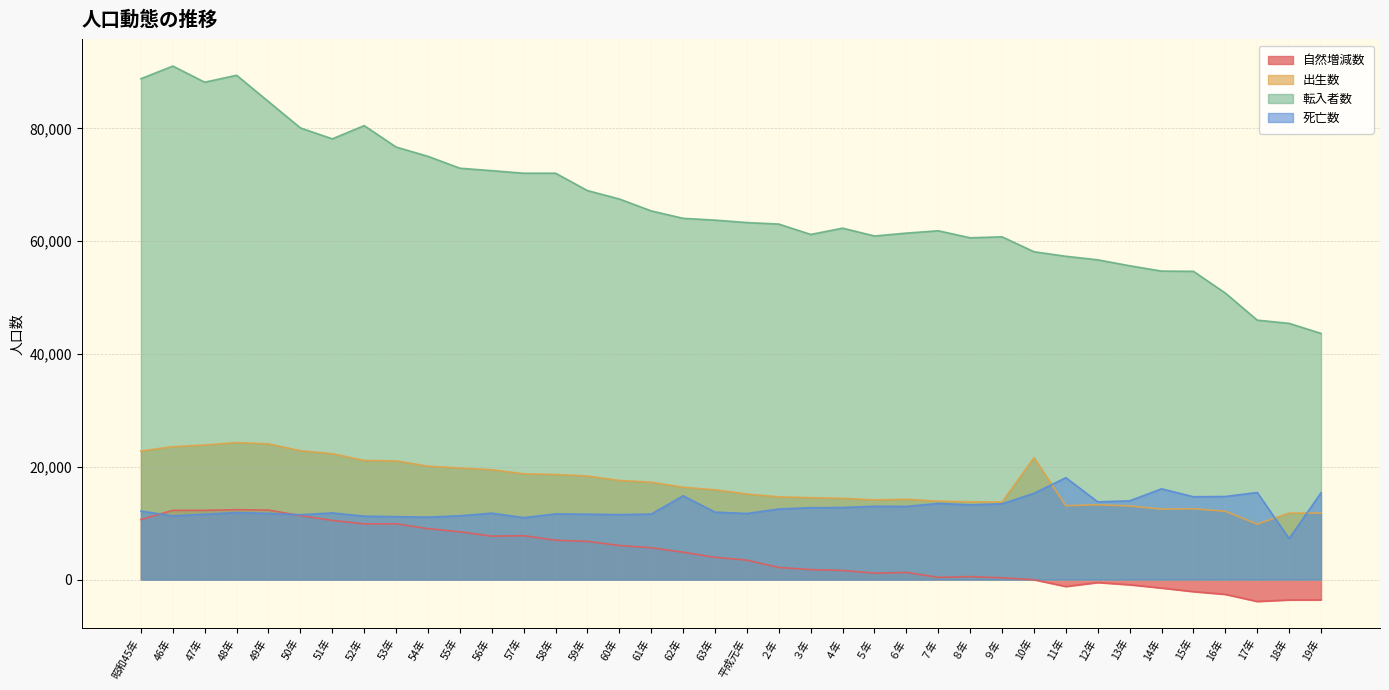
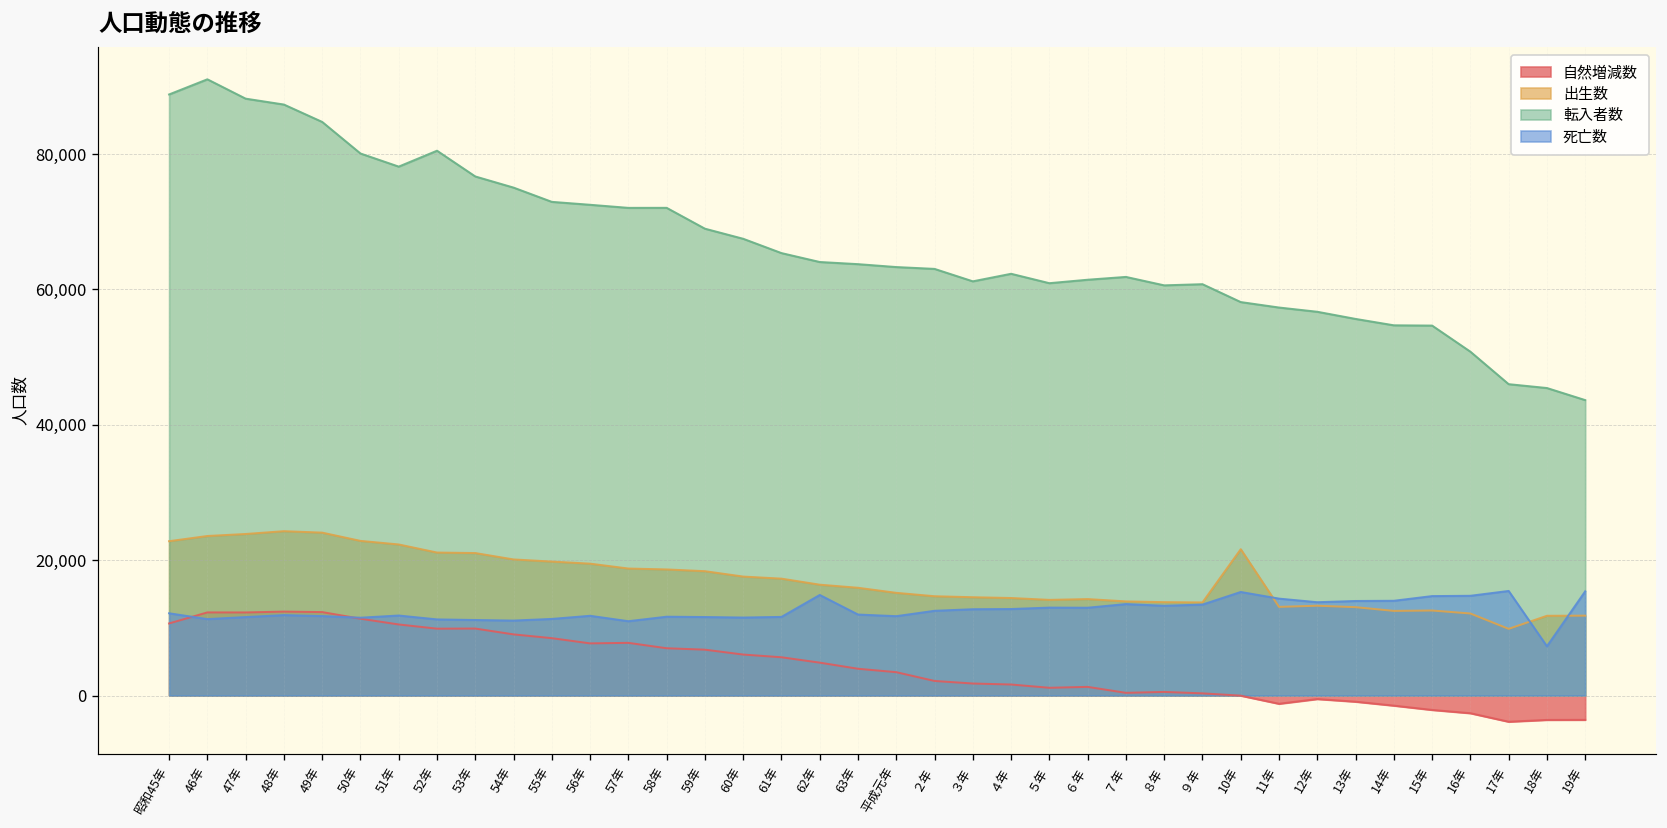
  {
    "出生数": {
      "昭和45年": "23,000",
      "46年": "24,000",
      "47年": "24,000",
      "48年": "24,000",
      "49年": "24,000",
      "50年": "23,000",
      "51年": "22,000",
      "52年": "21,000",
      "53年": "21,000",
      "54年": "20,000",
      "55年": "20,000",
      "56年": "19,000",
      "57年": "19,000",
      "58年": "19,000",
      "59年": "18,000",
      "60年": "18,000",
      "61年": "17,000",
      "62年": "16,000",
      "63年": "16,000",
      "平成元年": "15,000",
      "２年": "15,000",
      "３年": "15,000",
      "４年": "14,000",
      "５年": "14,000",
      "６年": "14,000",
      "８年": "14,000",
      "10年": "22,000",
      "11年": "13,000",
      "12年": "13,000",
      "13年": "13,000",
      "14年": "13,000",
      "15年": "13,000",
      "16年": "12,000",
      "17年": "10,000",
      "18年": "12,000",
      "19年": "12,000"
    },
    "転入者数": {
      "昭和45年": "89,000",
      "46年": "91,000",
      "47年": "88,000",
-     "48年": "89,000",
+     "48年": "87,000",
      "49年": "85,000",
      "50年": "80,000",
      "51年": "78,000",
      "52年": "80,000",
      "53年": "77,000",
      "54年": "75,000",
      "55年": "73,000",
      "56年": "73,000",
      "57年": "72,000",
      "58年": "72,000",
      "59年": "69,000",
      "60年": "67,000",
      "61年": "65,000",
      "62年": "64,000",
      "63年": "64,000",
      "平成元年": "63,000",
      "２年": "63,000",
      "３年": "61,000",
      "４年": "62,000",
      "５年": "61,000",
      "６年": "61,000",
      "７年": "62,000",
      "８年": "61,000",
      "９年": "61,000",
      "10年": "58,000",
      "11年": "57,000",
      "12年": "57,000",
      "13年": "56,000",
      "14年": "55,000",
      "15年": "55,000",
      "16年": "51,000",
      "17年": "46,000",
      "18年": "45,000",
      "19年": "44,000"
    },
    "死亡数": {
      "昭和45年": "12,000",
      "46年": "11,000",
      "47年": "12,000",
      "48年": "12,000",
      "49年": "12,000",
      "51年": "12,000",
      "52年": "11,000",
      "53年": "11,000",
      "54年": "11,000",
      "55年": "11,000",
      "56年": "12,000",
      "57年": "11,000",
      "58年": "12,000",
      "59年": "12,000",
      "60年": "12,000",
      "61年": "12,000",
      "62年": "15,000",
      "63年": "12,000",
      "平成元年": "12,000",
      "２年": "13,000",
      "３年": "13,000",
      "４年": "13,000",
      "５年": "13,000",
      "６年": "13,000",
      "８年": "13,000",
      "10年": "15,000",
-     "11年": "18,000",
+     "11年": "14,000",
      "12年": "14,000",
      "13年": "14,000",
-     "14年": "16,000",
+     "14年": "14,000",
      "15年": "15,000",
      "16年": "15,000",
      "17年": "15,000",
      "18年": "7,000",
      "19年": "15,000"
    }
  }
